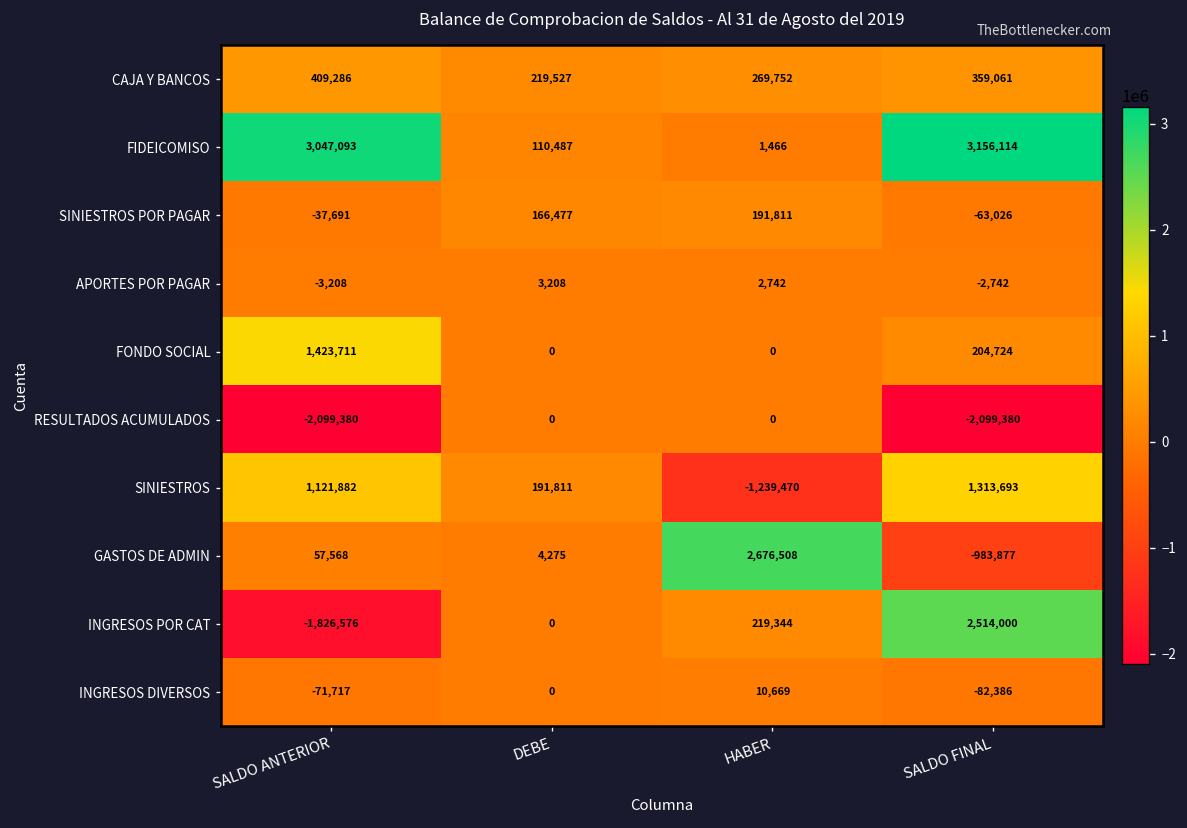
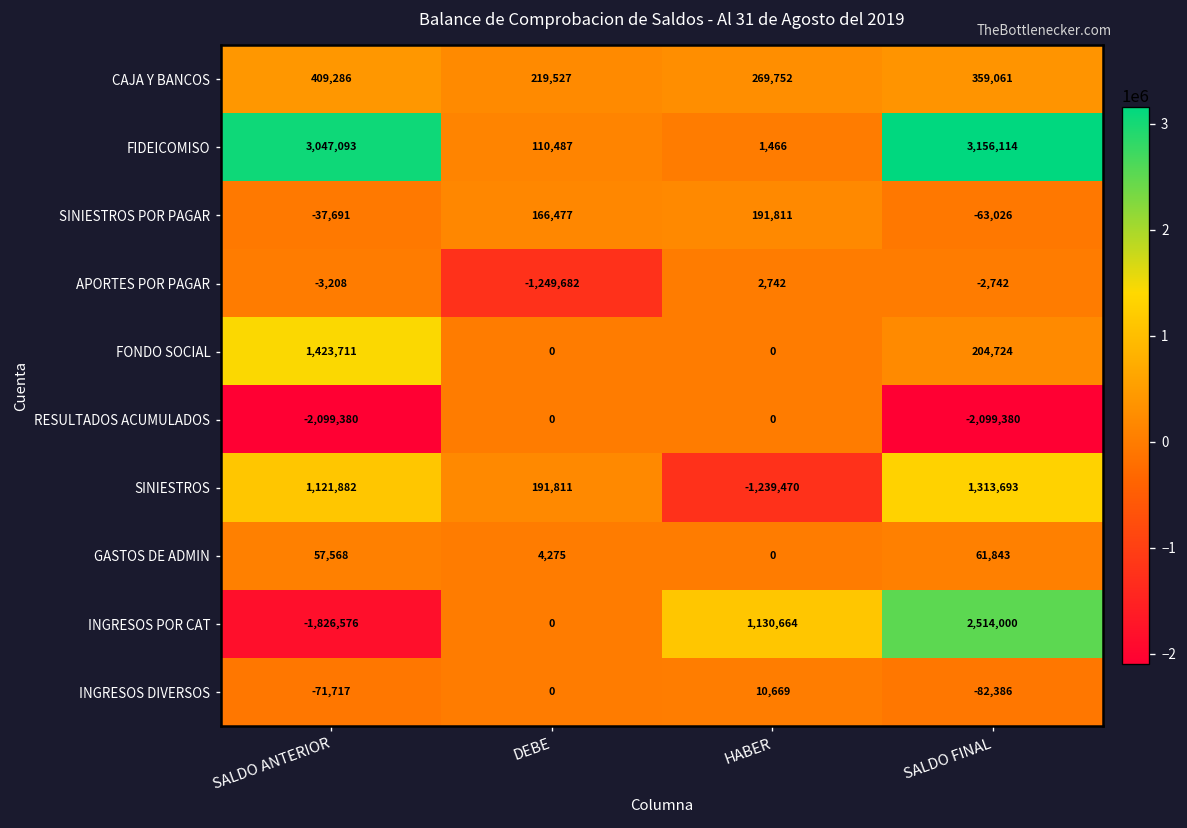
  {
    "CAJA Y BANCOS": {
      "SALDO ANTERIOR": "409,286",
      "DEBE": "219,527",
      "HABER": "269,752",
      "SALDO FINAL": "359,061"
    },
    "FIDEICOMISO": {
      "SALDO ANTERIOR": "3,047,093",
      "DEBE": "110,487",
      "HABER": "1,466",
      "SALDO FINAL": "3,156,114"
    },
    "SINIESTROS POR PAGAR": {
      "SALDO ANTERIOR": "-37,691",
      "DEBE": "166,477",
      "HABER": "191,811",
      "SALDO FINAL": "-63,026"
    },
    "APORTES POR PAGAR": {
      "SALDO ANTERIOR": "-3,208",
-     "DEBE": "3,208",
+     "DEBE": "-1,249,682",
      "HABER": "2,742",
      "SALDO FINAL": "-2,742"
    },
    "FONDO SOCIAL": {
      "SALDO ANTERIOR": "1,423,711",
      "DEBE": "0",
      "HABER": "0",
      "SALDO FINAL": "204,724"
    },
    "RESULTADOS ACUMULADOS": {
      "SALDO ANTERIOR": "-2,099,380",
      "DEBE": "0",
      "HABER": "0",
      "SALDO FINAL": "-2,099,380"
    },
    "SINIESTROS": {
      "SALDO ANTERIOR": "1,121,882",
      "DEBE": "191,811",
      "HABER": "-1,239,470",
      "SALDO FINAL": "1,313,693"
    },
    "GASTOS DE ADMIN": {
      "SALDO ANTERIOR": "57,568",
      "DEBE": "4,275",
-     "HABER": "2,676,508",
-     "SALDO FINAL": "-983,877"
+     "HABER": "0",
+     "SALDO FINAL": "61,843"
    },
    "INGRESOS POR CAT": {
      "SALDO ANTERIOR": "-1,826,576",
      "DEBE": "0",
-     "HABER": "219,344",
+     "HABER": "1,130,664",
      "SALDO FINAL": "2,514,000"
    },
    "INGRESOS DIVERSOS": {
      "SALDO ANTERIOR": "-71,717",
      "DEBE": "0",
      "HABER": "10,669",
      "SALDO FINAL": "-82,386"
    }
  }
